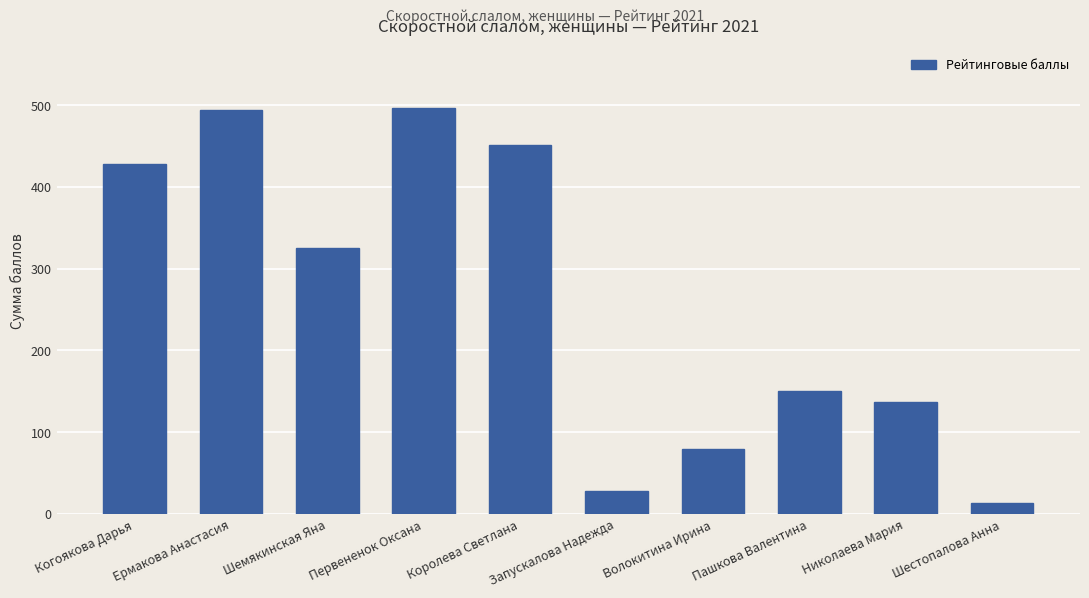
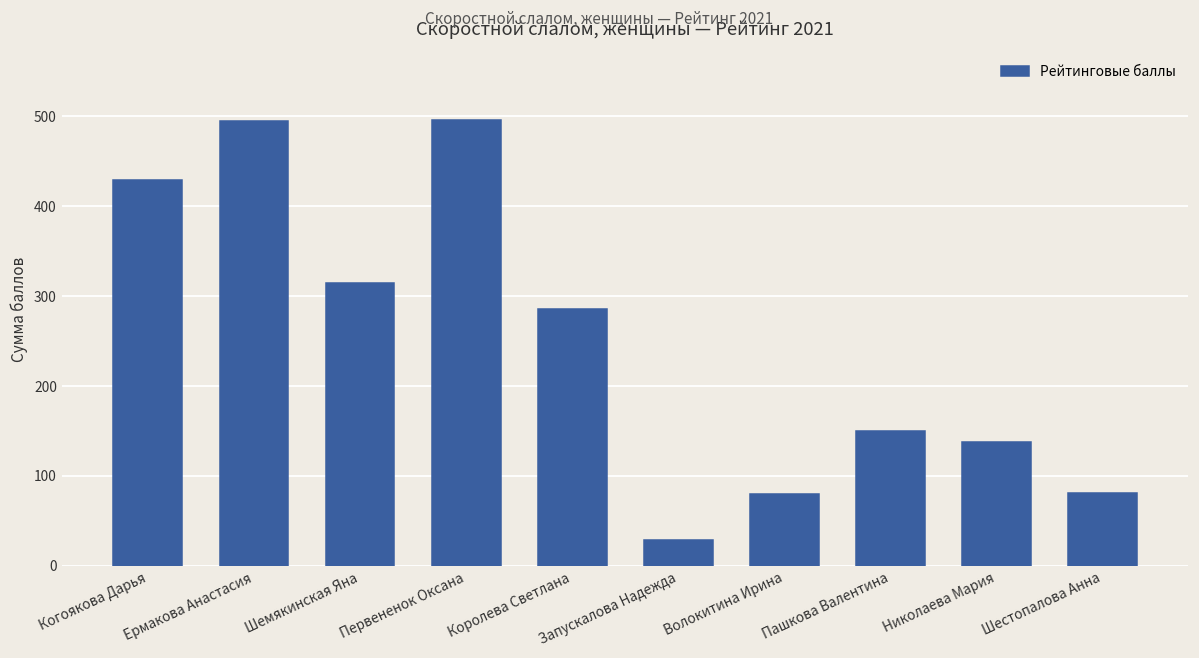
  {
    "Когоякова Дарья": 430,
    "Ермакова Анастасия": 490,
-   "Шемякинская Яна": 330,
+   "Шемякинская Яна": 310,
    "Первененок Оксана": 500,
-   "Королева Светлана": 450,
+   "Королева Светлана": 290,
    "Запускалова Надежда": 30,
    "Волокитина Ирина": 80,
    "Пашкова Валентина": 150,
    "Николаева Мария": 140,
-   "Шестопалова Анна": 10
+   "Шестопалова Анна": 80
  }
